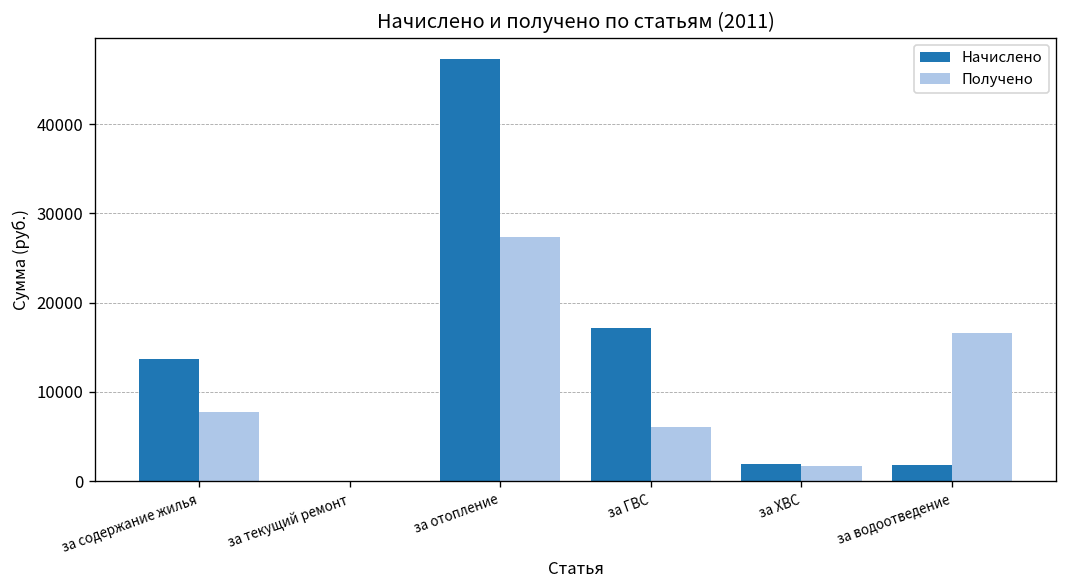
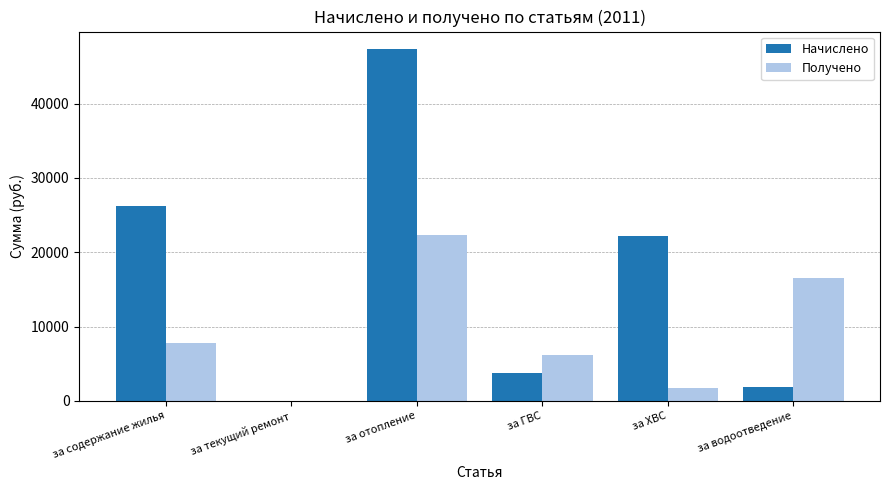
  {
    "Начислено": {
-     "за содержание жилья": 14000,
+     "за содержание жилья": 26000,
      "за текущий ремонт": 0,
      "за отопление": 47000,
-     "за ГВС": 17000,
-     "за ХВС": 2000,
+     "за ГВС": 4000,
+     "за ХВС": 22000,
      "за водоотведение": 2000
    },
    "Получено": {
      "за содержание жилья": 8000,
      "за текущий ремонт": 0,
-     "за отопление": 27000,
+     "за отопление": 22000,
      "за ГВС": 6000,
      "за ХВС": 2000,
      "за водоотведение": 17000
    }
  }
